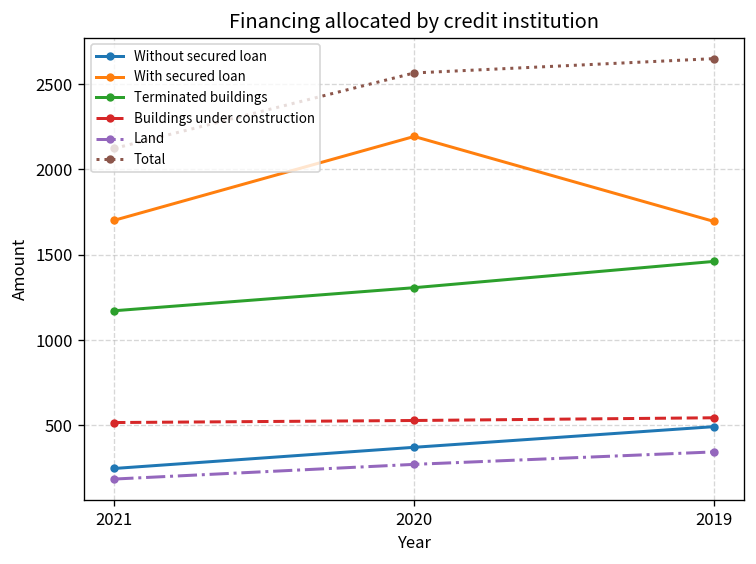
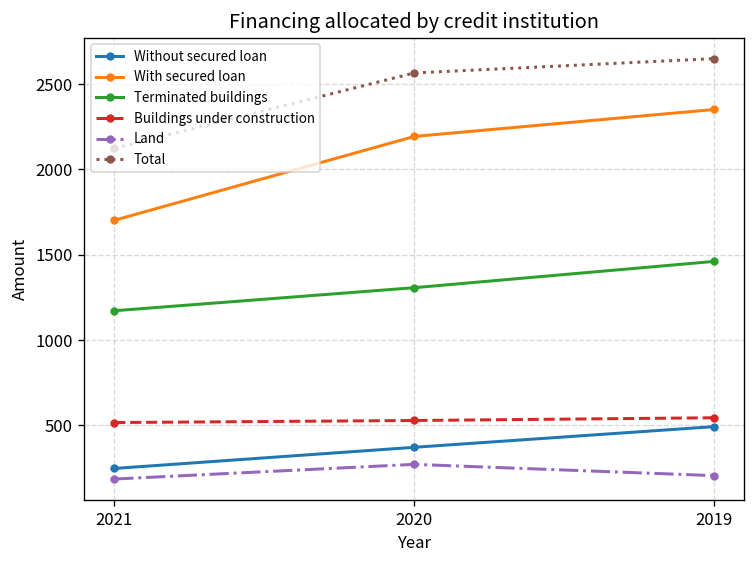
  {
    "Without secured loan": {
      "2021": 250,
      "2020": 370,
      "2019": 490
    },
    "With secured loan": {
      "2021": 1700,
      "2020": 2190,
-     "2019": 1700
+     "2019": 2350
    },
    "Terminated buildings": {
      "2021": 1170,
      "2020": 1310,
      "2019": 1460
    },
    "Buildings under construction": {
      "2021": 520,
      "2020": 530,
      "2019": 550
    },
    "Land": {
      "2021": 190,
      "2020": 270,
-     "2019": 350
+     "2019": 210
    },
    "Total": {
      "2020": 2570,
      "2019": 2650
    }
  }
